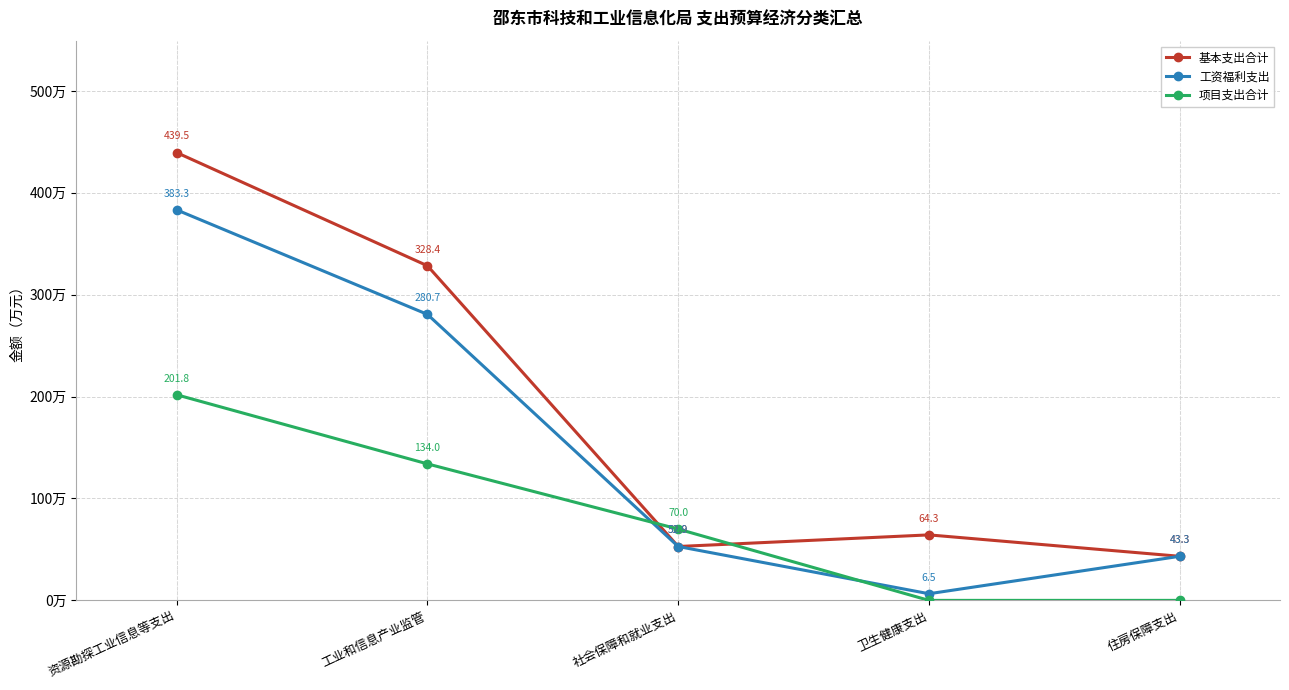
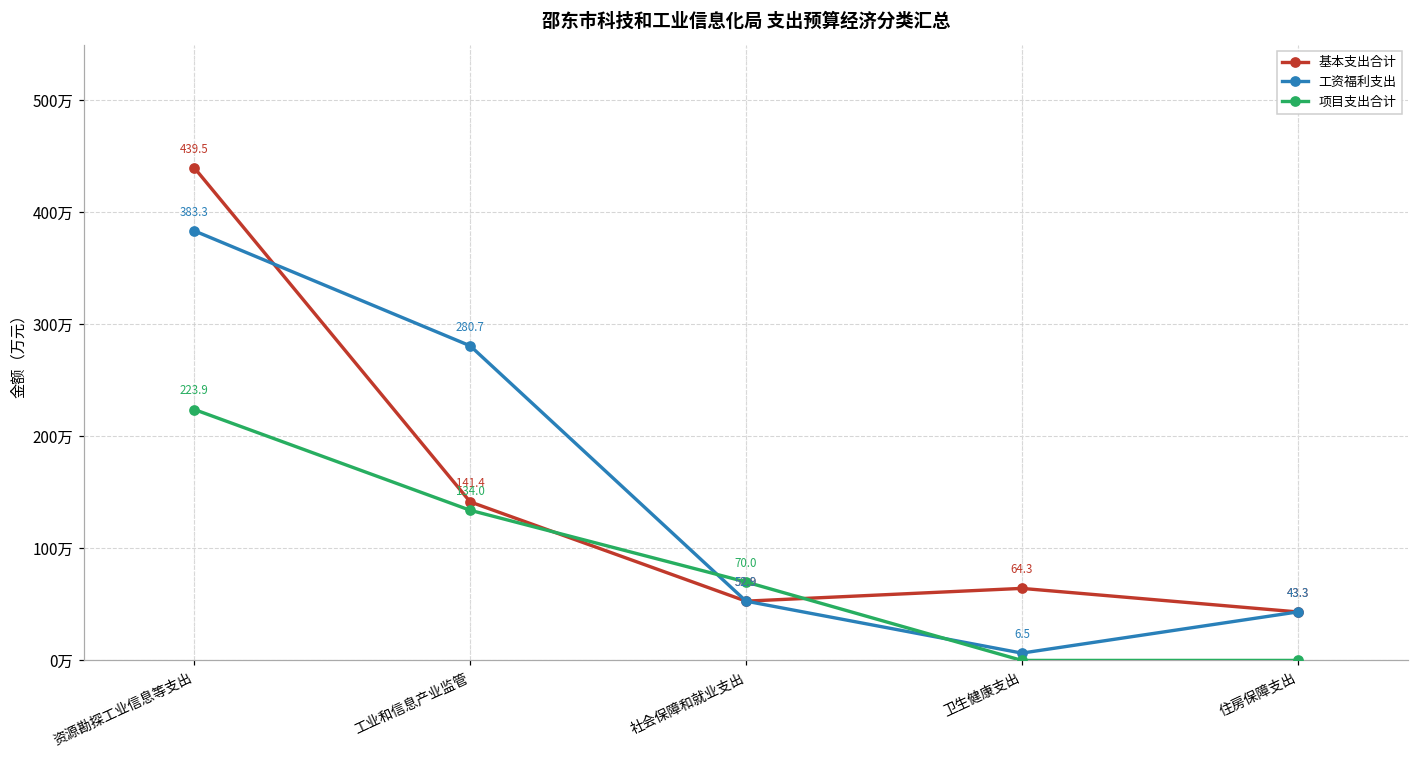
  {
    "基本支出合计": {
      "资源勘探工业信息等支出": 439.5,
-     "工业和信息产业监管": 328.4,
+     "工业和信息产业监管": 141.4,
      "卫生健康支出": 64.3
    },
    "工资福利支出": {
      "资源勘探工业信息等支出": 383.3,
      "工业和信息产业监管": 280.7,
      "卫生健康支出": 6.5
    },
    "项目支出合计": {
-     "资源勘探工业信息等支出": 201.8,
+     "资源勘探工业信息等支出": 223.9,
      "工业和信息产业监管": 134.0,
      "社会保障和就业支出": 70.0
    }
  }
